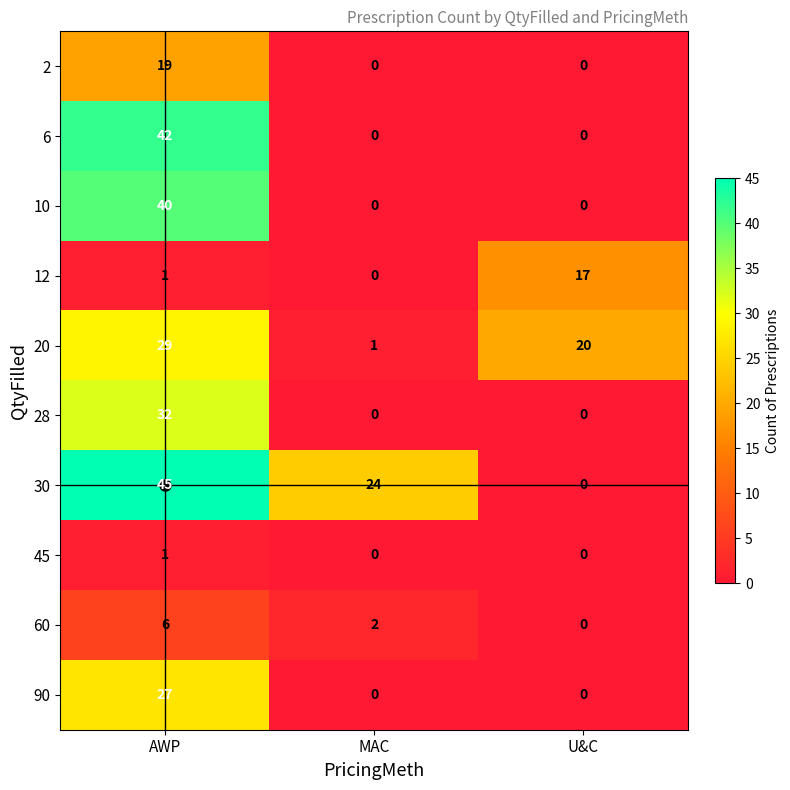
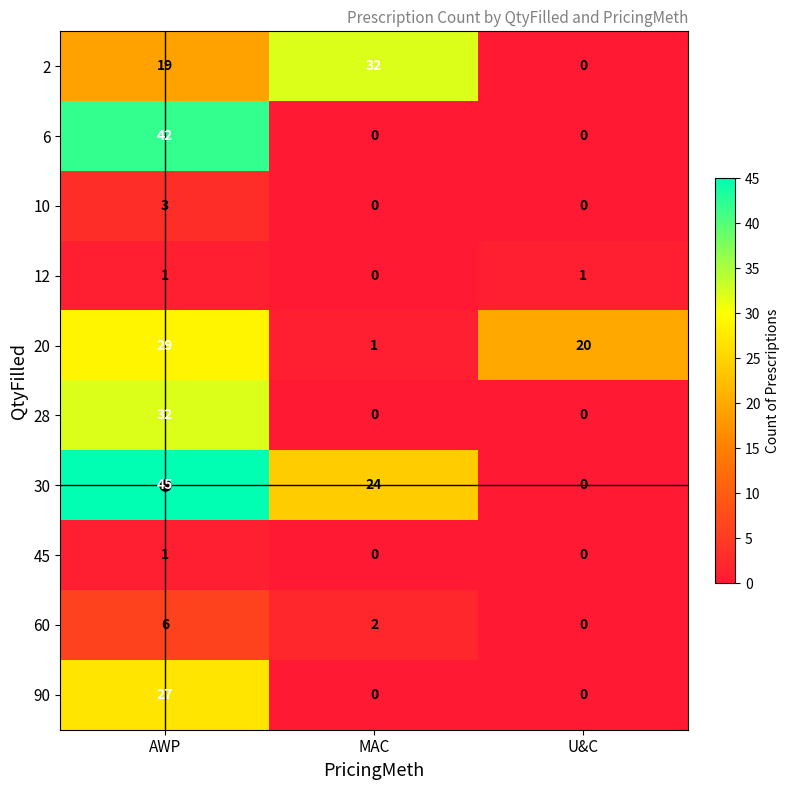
  {
    "2": {
      "AWP": 19,
-     "MAC": 0,
+     "MAC": 32,
      "U&C": 0
    },
    "6": {
      "AWP": 42,
      "MAC": 0,
      "U&C": 0
    },
    "10": {
-     "AWP": 40,
+     "AWP": 3,
      "MAC": 0,
      "U&C": 0
    },
    "12": {
      "AWP": 1,
      "MAC": 0,
-     "U&C": 17
+     "U&C": 1
    },
    "20": {
      "AWP": 29,
      "MAC": 1,
      "U&C": 20
    },
    "28": {
      "AWP": 32,
      "MAC": 0,
      "U&C": 0
    },
    "30": {
      "MAC": 24,
      "U&C": 0
    },
    "45": {
      "AWP": 1,
      "MAC": 0,
      "U&C": 0
    },
    "60": {
      "AWP": 6,
      "MAC": 2,
      "U&C": 0
    },
    "90": {
      "AWP": 27,
      "MAC": 0,
      "U&C": 0
    }
  }
